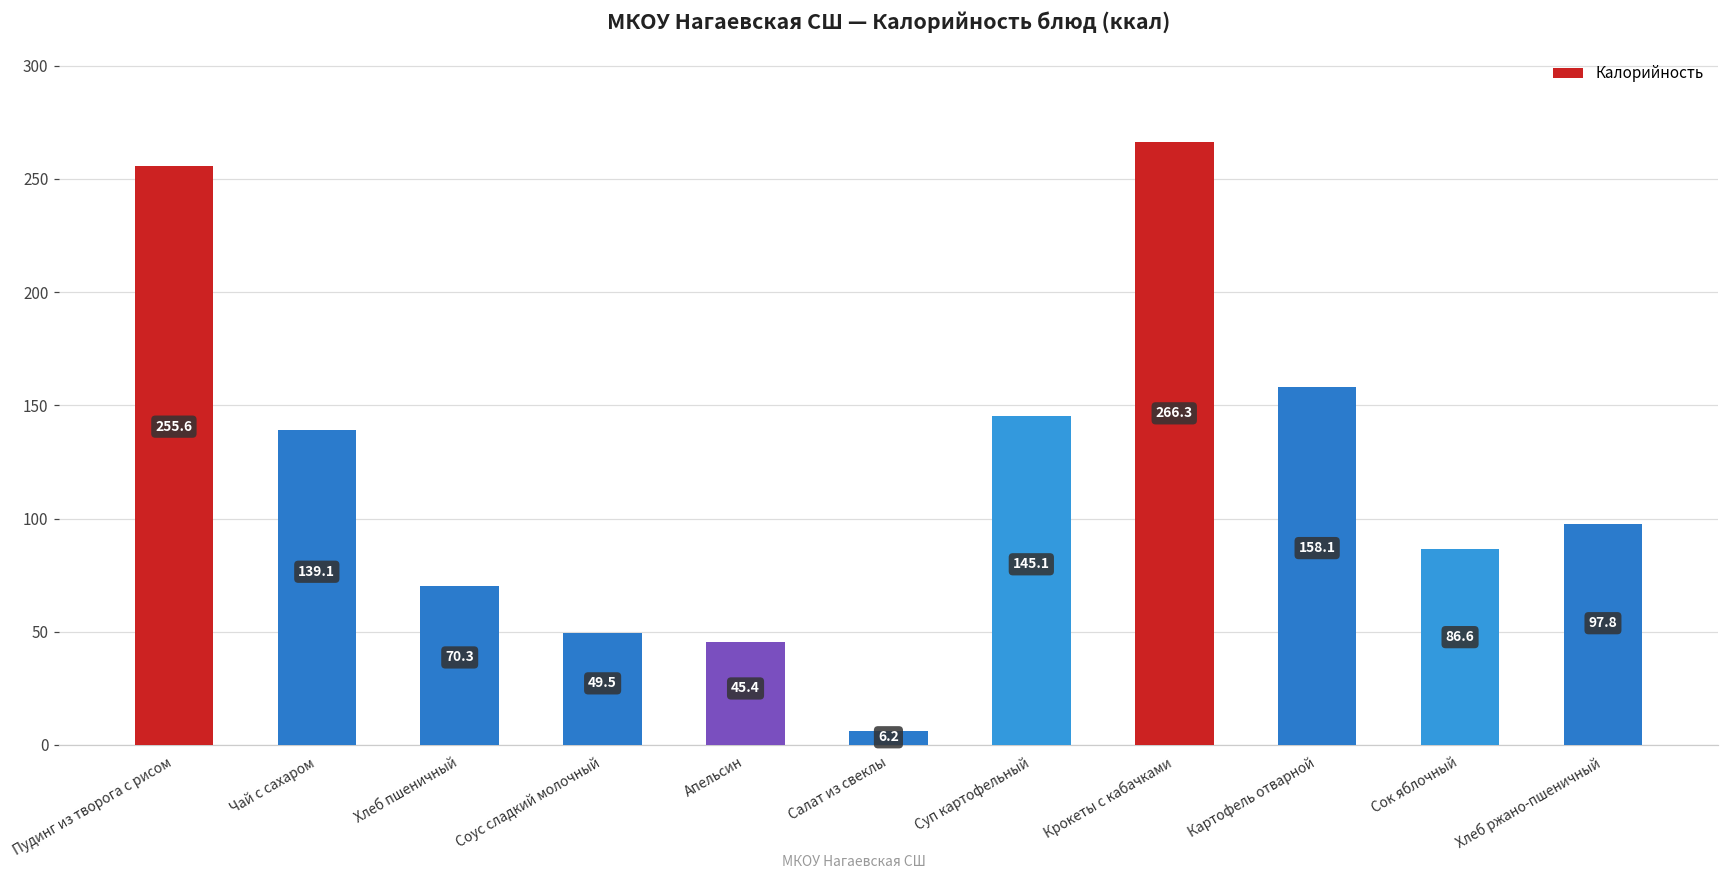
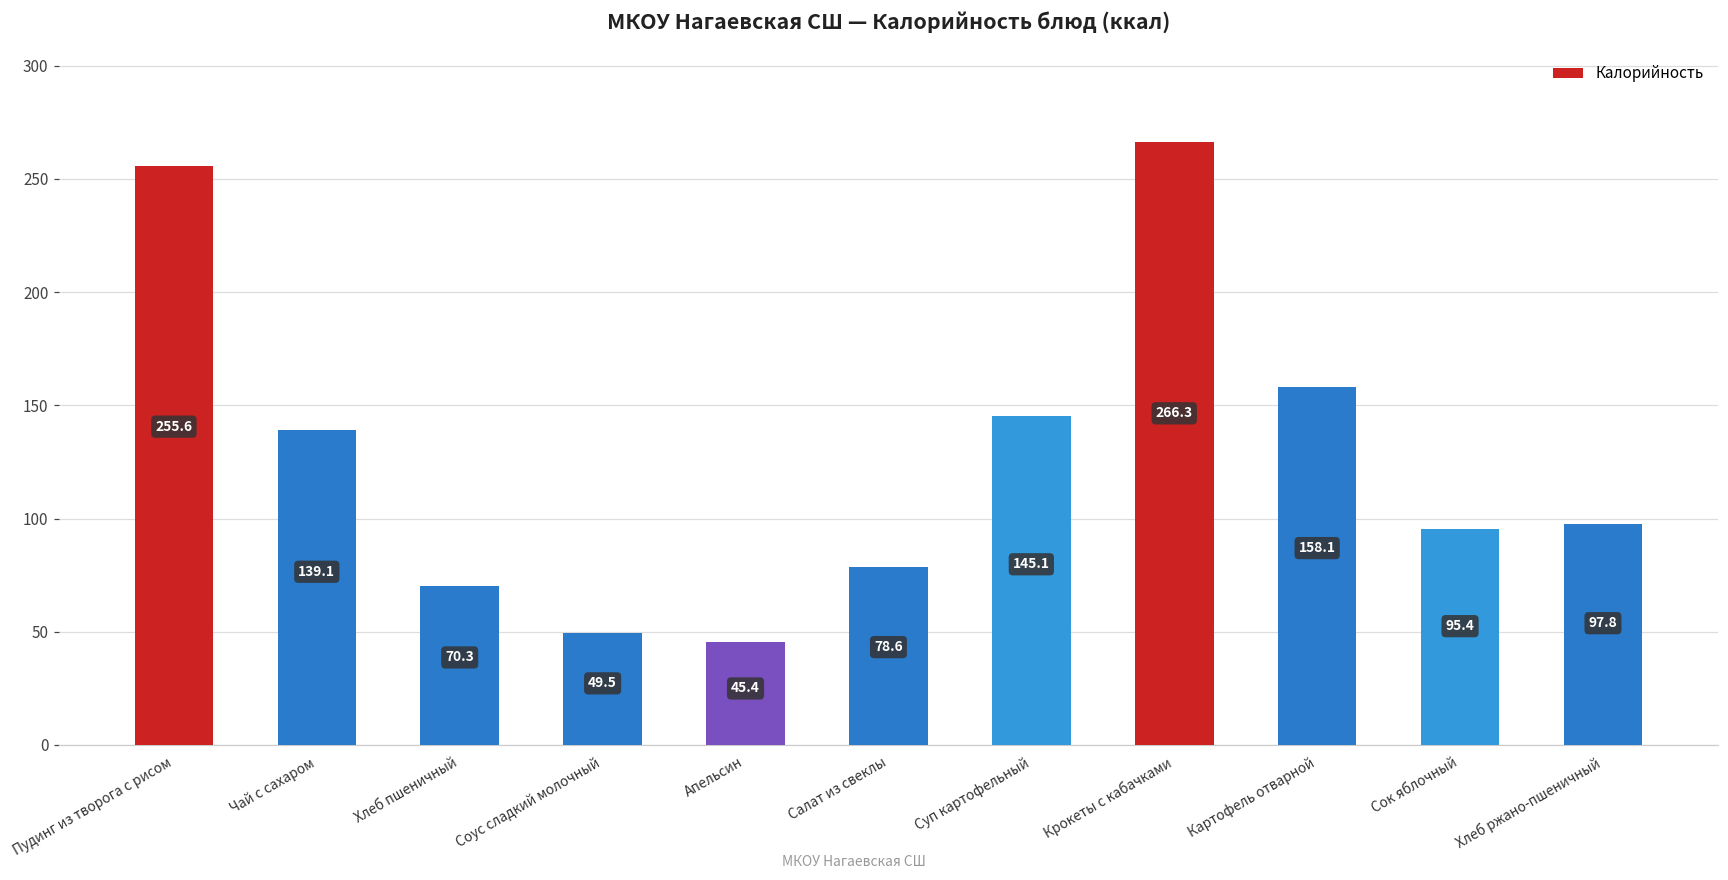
  {
-   "Салат из свеклы": 6.2,
-   "Сок яблочный": 86.6
+   "Салат из свеклы": 78.6,
+   "Сок яблочный": 95.4
  }
